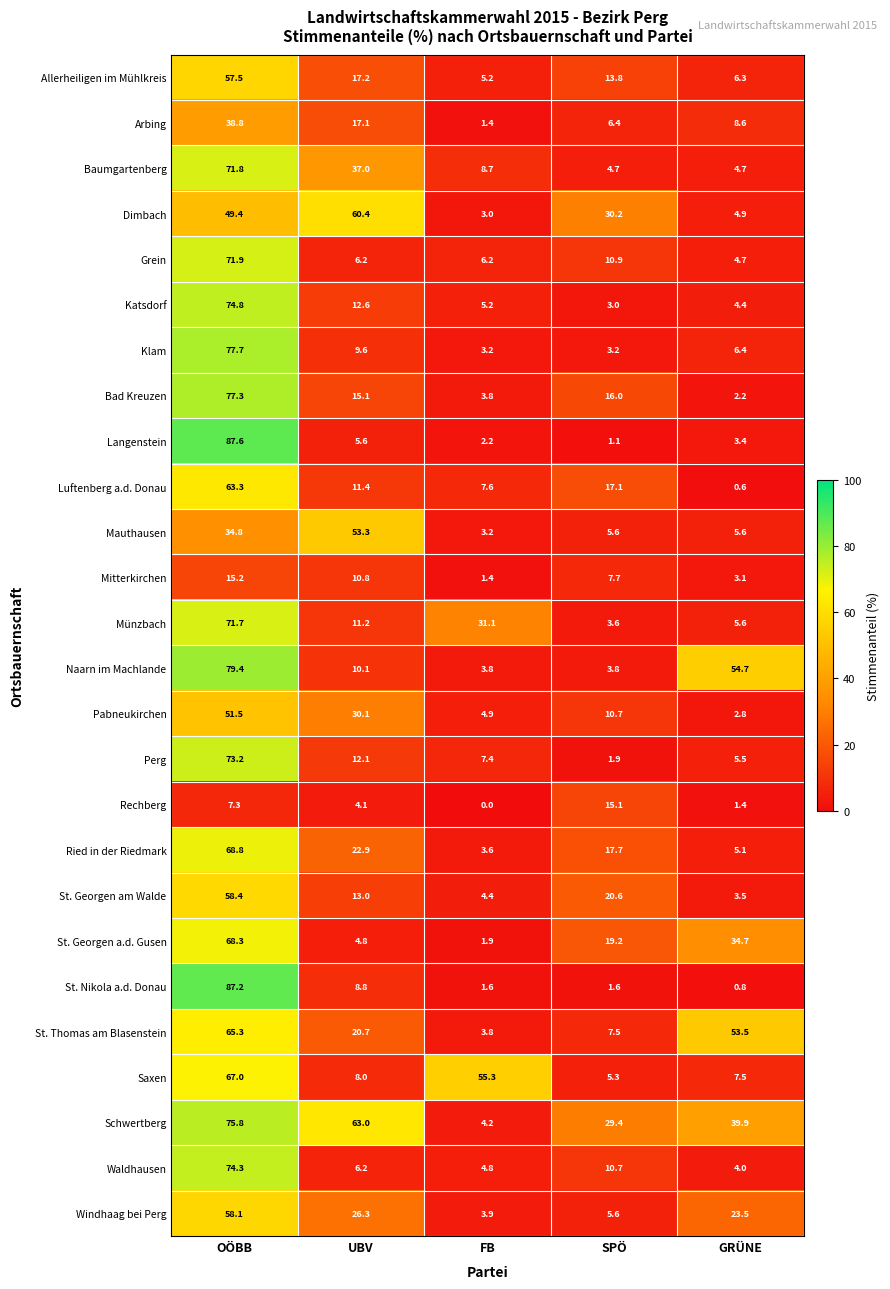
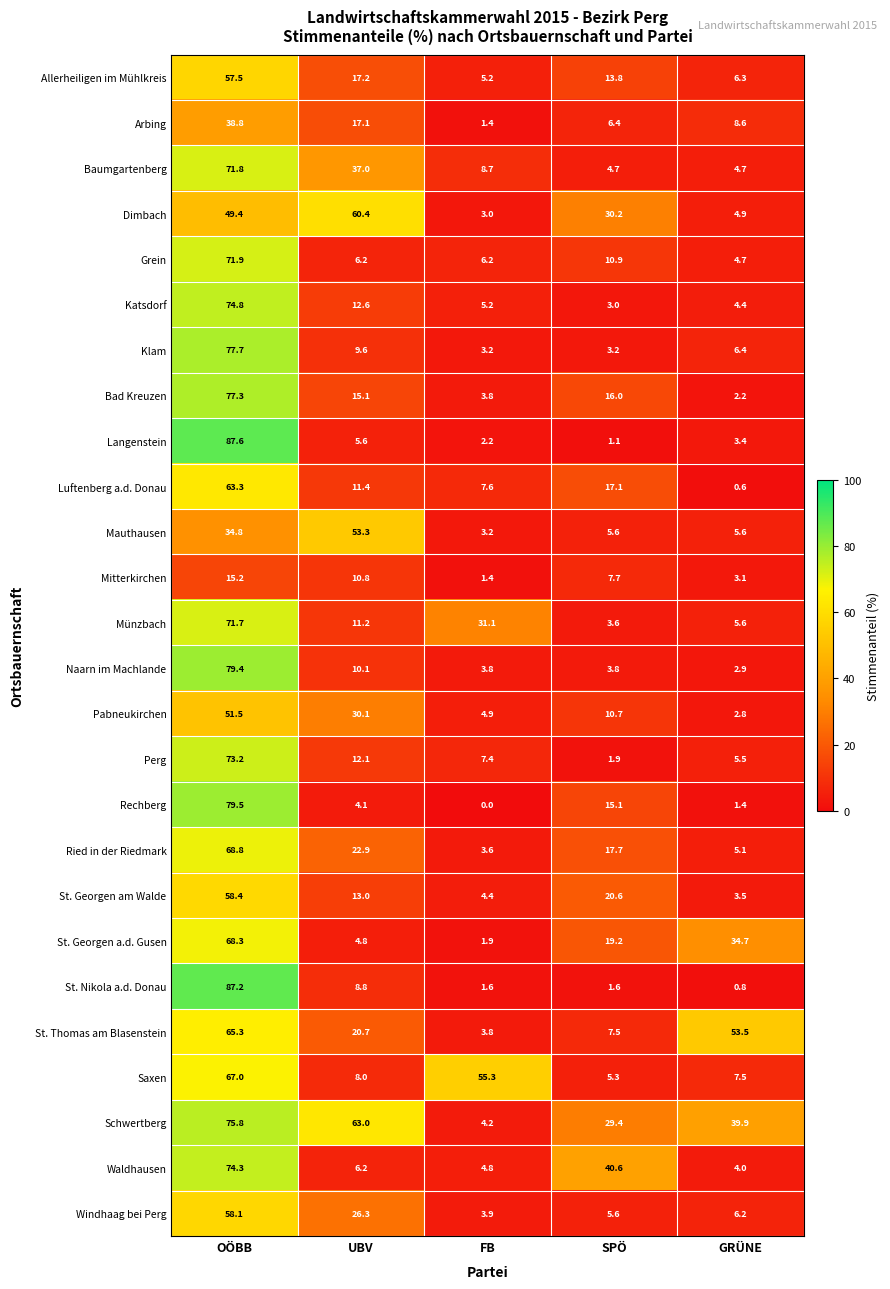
  {
    "Allerheiligen im Mühlkreis": {
      "OÖBB": 57.5,
      "UBV": 17.2,
      "FB": 5.2,
      "SPÖ": 13.8,
      "GRÜNE": 6.3
    },
    "Arbing": {
      "OÖBB": 38.8,
      "UBV": 17.1,
      "FB": 1.4,
      "SPÖ": 6.4,
      "GRÜNE": 8.6
    },
    "Baumgartenberg": {
      "OÖBB": 71.8,
      "UBV": 37.0,
      "FB": 8.7,
      "SPÖ": 4.7,
      "GRÜNE": 4.7
    },
    "Dimbach": {
      "OÖBB": 49.4,
      "UBV": 60.4,
      "FB": 3.0,
      "SPÖ": 30.2,
      "GRÜNE": 4.9
    },
    "Grein": {
      "OÖBB": 71.9,
      "UBV": 6.2,
      "FB": 6.2,
      "SPÖ": 10.9,
      "GRÜNE": 4.7
    },
    "Katsdorf": {
      "OÖBB": 74.8,
      "UBV": 12.6,
      "FB": 5.2,
      "SPÖ": 3.0,
      "GRÜNE": 4.4
    },
    "Klam": {
      "OÖBB": 77.7,
      "UBV": 9.6,
      "FB": 3.2,
      "SPÖ": 3.2,
      "GRÜNE": 6.4
    },
    "Bad Kreuzen": {
      "OÖBB": 77.3,
      "UBV": 15.1,
      "FB": 3.8,
      "SPÖ": 16.0,
      "GRÜNE": 2.2
    },
    "Langenstein": {
      "OÖBB": 87.6,
      "UBV": 5.6,
      "FB": 2.2,
      "SPÖ": 1.1,
      "GRÜNE": 3.4
    },
    "Luftenberg a.d. Donau": {
      "OÖBB": 63.3,
      "UBV": 11.4,
      "FB": 7.6,
      "SPÖ": 17.1,
      "GRÜNE": 0.6
    },
    "Mauthausen": {
      "OÖBB": 34.8,
      "UBV": 53.3,
      "FB": 3.2,
      "SPÖ": 5.6,
      "GRÜNE": 5.6
    },
    "Mitterkirchen": {
      "OÖBB": 15.2,
      "UBV": 10.8,
      "FB": 1.4,
      "SPÖ": 7.7,
      "GRÜNE": 3.1
    },
    "Münzbach": {
      "OÖBB": 71.7,
      "UBV": 11.2,
      "FB": 31.1,
      "SPÖ": 3.6,
      "GRÜNE": 5.6
    },
    "Naarn im Machlande": {
      "OÖBB": 79.4,
      "UBV": 10.1,
      "FB": 3.8,
      "SPÖ": 3.8,
-     "GRÜNE": 54.7
+     "GRÜNE": 2.9
    },
    "Pabneukirchen": {
      "OÖBB": 51.5,
      "UBV": 30.1,
      "FB": 4.9,
      "SPÖ": 10.7,
      "GRÜNE": 2.8
    },
    "Perg": {
      "OÖBB": 73.2,
      "UBV": 12.1,
      "FB": 7.4,
      "SPÖ": 1.9,
      "GRÜNE": 5.5
    },
    "Rechberg": {
-     "OÖBB": 7.3,
+     "OÖBB": 79.5,
      "UBV": 4.1,
      "FB": 0.0,
      "SPÖ": 15.1,
      "GRÜNE": 1.4
    },
    "Ried in der Riedmark": {
      "OÖBB": 68.8,
      "UBV": 22.9,
      "FB": 3.6,
      "SPÖ": 17.7,
      "GRÜNE": 5.1
    },
    "St. Georgen am Walde": {
      "OÖBB": 58.4,
      "UBV": 13.0,
      "FB": 4.4,
      "SPÖ": 20.6,
      "GRÜNE": 3.5
    },
    "St. Georgen a.d. Gusen": {
      "OÖBB": 68.3,
      "UBV": 4.8,
      "FB": 1.9,
      "SPÖ": 19.2,
      "GRÜNE": 34.7
    },
    "St. Nikola a.d. Donau": {
      "OÖBB": 87.2,
      "UBV": 8.8,
      "FB": 1.6,
      "SPÖ": 1.6,
      "GRÜNE": 0.8
    },
    "St. Thomas am Blasenstein": {
      "OÖBB": 65.3,
      "UBV": 20.7,
      "FB": 3.8,
      "SPÖ": 7.5,
      "GRÜNE": 53.5
    },
    "Saxen": {
      "OÖBB": 67.0,
      "UBV": 8.0,
      "FB": 55.3,
      "SPÖ": 5.3,
      "GRÜNE": 7.5
    },
    "Schwertberg": {
      "OÖBB": 75.8,
      "UBV": 63.0,
      "FB": 4.2,
      "SPÖ": 29.4,
      "GRÜNE": 39.9
    },
    "Waldhausen": {
      "OÖBB": 74.3,
      "UBV": 6.2,
      "FB": 4.8,
-     "SPÖ": 10.7,
+     "SPÖ": 40.6,
      "GRÜNE": 4.0
    },
    "Windhaag bei Perg": {
      "OÖBB": 58.1,
      "UBV": 26.3,
      "FB": 3.9,
      "SPÖ": 5.6,
-     "GRÜNE": 23.5
+     "GRÜNE": 6.2
    }
  }
